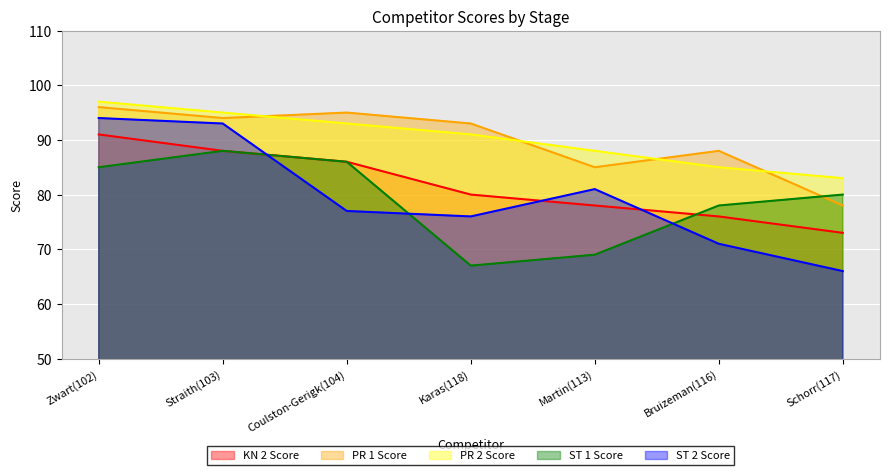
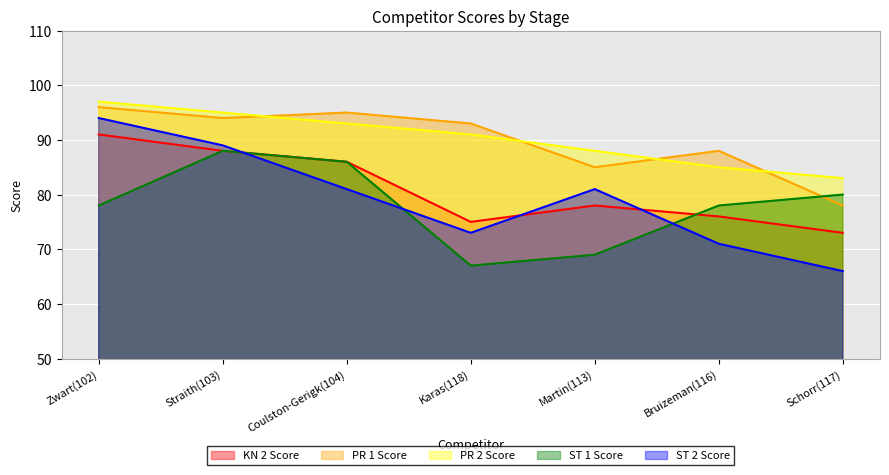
  {
    "KN 2 Score": {
      "Zwart(102)": 91,
-     "Karas(118)": 80,
+     "Karas(118)": 75,
      "Martin(113)": 78,
      "Bruizeman(116)": 76,
      "Schorr(117)": 73
    },
    "ST 1 Score": {
-     "Zwart(102)": 85,
+     "Zwart(102)": 78,
      "Karas(118)": 67,
      "Martin(113)": 69,
      "Bruizeman(116)": 78,
      "Schorr(117)": 80
    },
    "ST 2 Score": {
      "Zwart(102)": 94,
-     "Straith(103)": 93,
-     "Coulston-Gerigk(104)": 77,
-     "Karas(118)": 76,
+     "Straith(103)": 89,
+     "Coulston-Gerigk(104)": 81,
+     "Karas(118)": 73,
      "Martin(113)": 81,
      "Bruizeman(116)": 71,
      "Schorr(117)": 66
    }
  }
